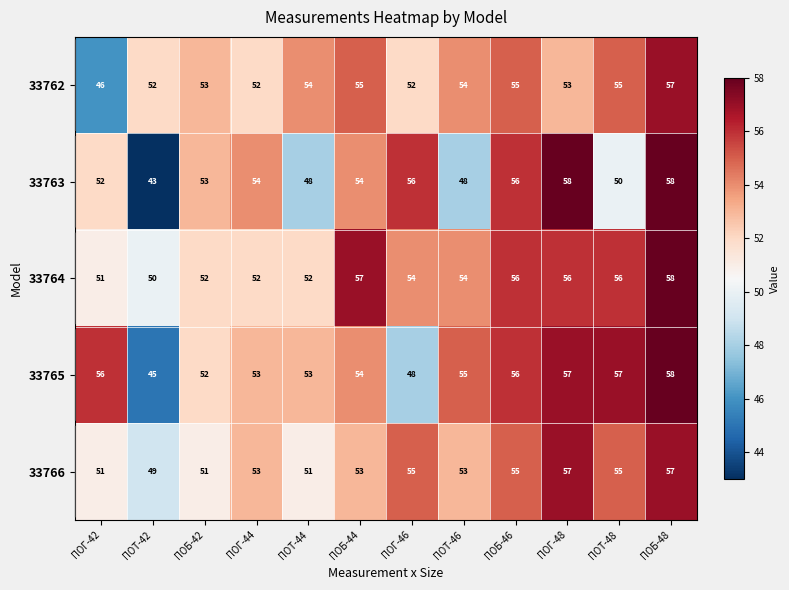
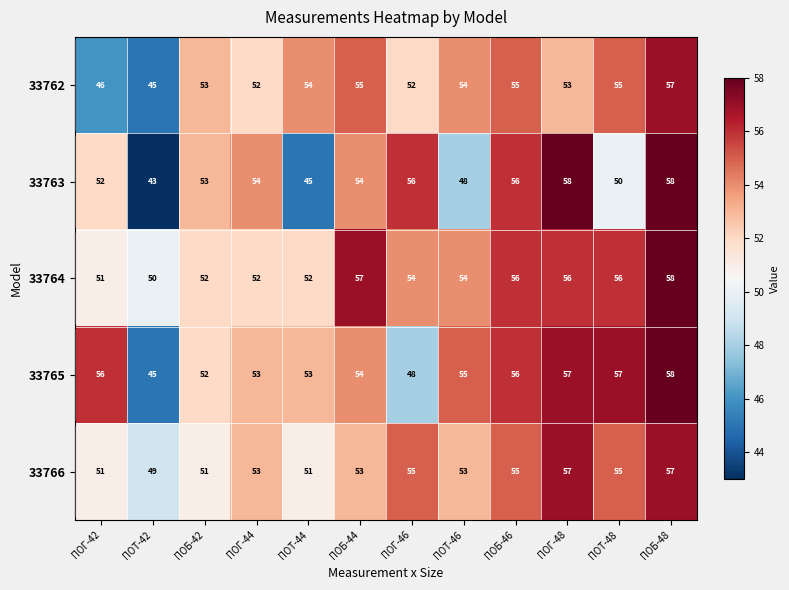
  {
    "33762": {
      "ПОГ-42": 46,
-     "ПОТ-42": 52,
+     "ПОТ-42": 45,
      "ПОБ-42": 53,
      "ПОГ-44": 52,
      "ПОТ-44": 54,
      "ПОБ-44": 55,
      "ПОГ-46": 52,
      "ПОТ-46": 54,
      "ПОБ-46": 55,
      "ПОГ-48": 53,
      "ПОТ-48": 55,
      "ПОБ-48": 57
    },
    "33763": {
      "ПОГ-42": 52,
      "ПОТ-42": 43,
      "ПОБ-42": 53,
      "ПОГ-44": 54,
-     "ПОТ-44": 48,
+     "ПОТ-44": 45,
      "ПОБ-44": 54,
      "ПОГ-46": 56,
      "ПОТ-46": 48,
      "ПОБ-46": 56,
      "ПОГ-48": 58,
      "ПОТ-48": 50,
      "ПОБ-48": 58
    },
    "33764": {
      "ПОГ-42": 51,
      "ПОТ-42": 50,
      "ПОБ-42": 52,
      "ПОГ-44": 52,
      "ПОТ-44": 52,
      "ПОБ-44": 57,
      "ПОГ-46": 54,
      "ПОТ-46": 54,
      "ПОБ-46": 56,
      "ПОГ-48": 56,
      "ПОТ-48": 56,
      "ПОБ-48": 58
    },
    "33765": {
      "ПОГ-42": 56,
      "ПОТ-42": 45,
      "ПОБ-42": 52,
      "ПОГ-44": 53,
      "ПОТ-44": 53,
      "ПОБ-44": 54,
      "ПОГ-46": 48,
      "ПОТ-46": 55,
      "ПОБ-46": 56,
      "ПОГ-48": 57,
      "ПОТ-48": 57,
      "ПОБ-48": 58
    },
    "33766": {
      "ПОГ-42": 51,
      "ПОТ-42": 49,
      "ПОБ-42": 51,
      "ПОГ-44": 53,
      "ПОТ-44": 51,
      "ПОБ-44": 53,
      "ПОГ-46": 55,
      "ПОТ-46": 53,
      "ПОБ-46": 55,
      "ПОГ-48": 57,
      "ПОТ-48": 55,
      "ПОБ-48": 57
    }
  }
